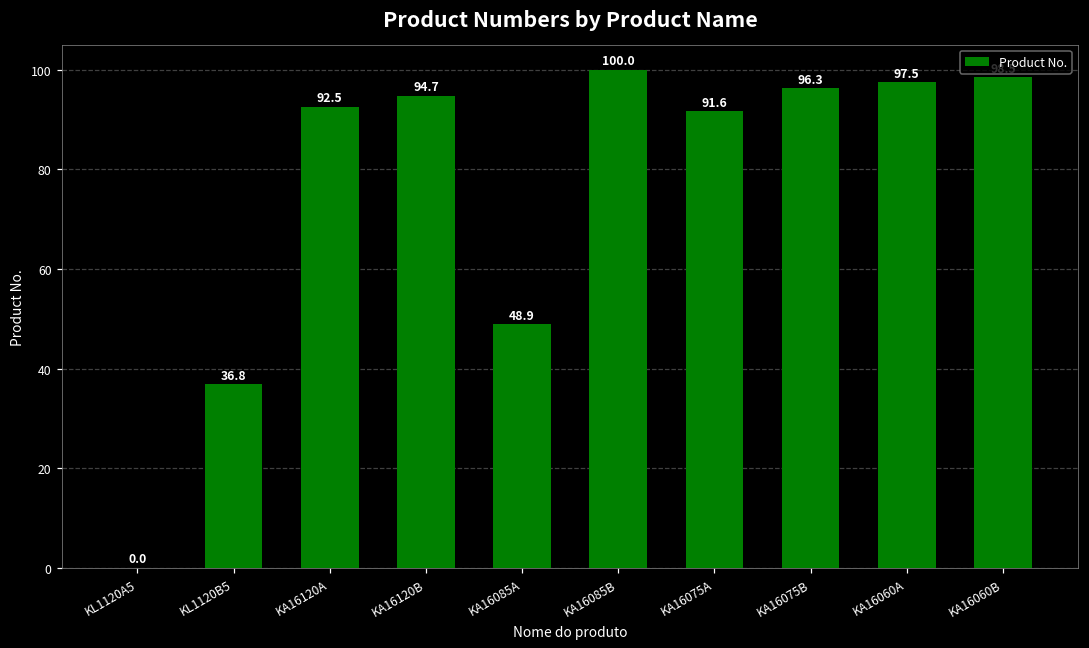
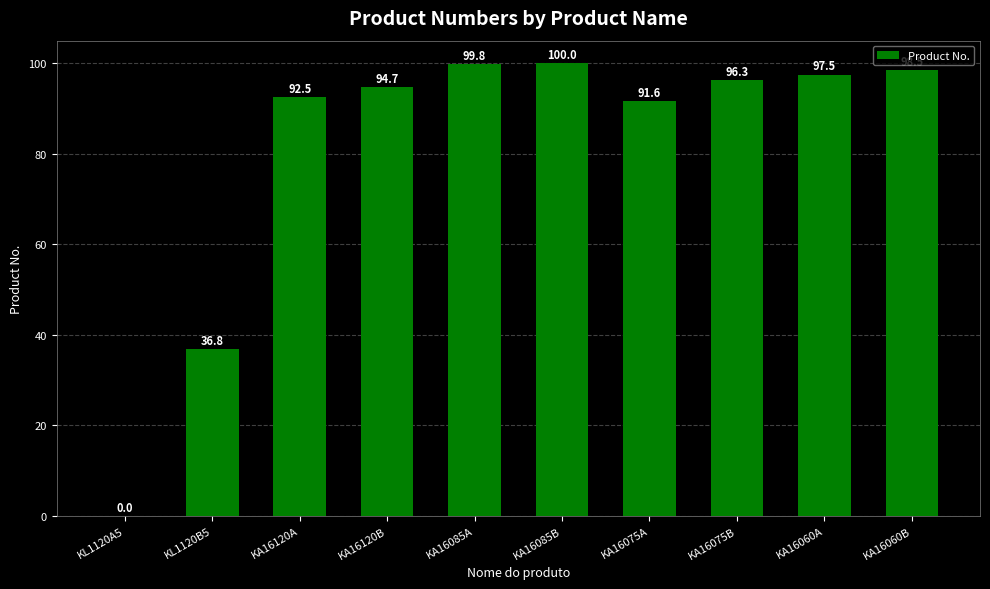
  {
    "KL1120A5": 0.0,
    "KL1120B5": 36.8,
    "KA16120A": 92.5,
    "KA16120B": 94.7,
-   "KA16085A": 48.9,
+   "KA16085A": 99.8,
    "KA16085B": 100.0,
    "KA16075A": 91.6,
    "KA16075B": 96.3,
    "KA16060A": 97.5
  }
